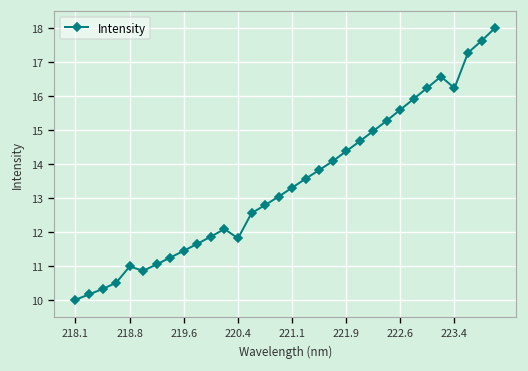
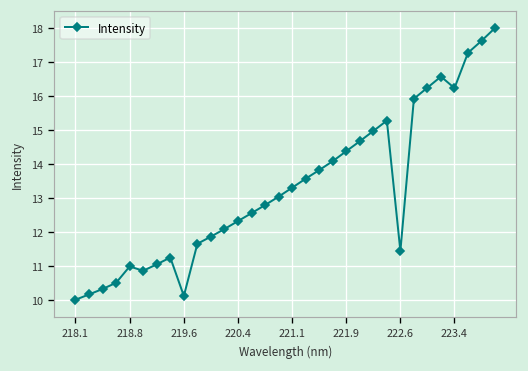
  {
    "218.1": 10.0,
    "218.8": 11.0,
-   "219.6": 11.4,
-   "220.4": 11.8,
+   "219.6": 10.1,
+   "220.4": 12.3,
    "221.1": 13.3,
    "221.9": 14.4,
-   "222.6": 15.6,
+   "222.6": 11.4,
    "223.4": 16.2
  }
